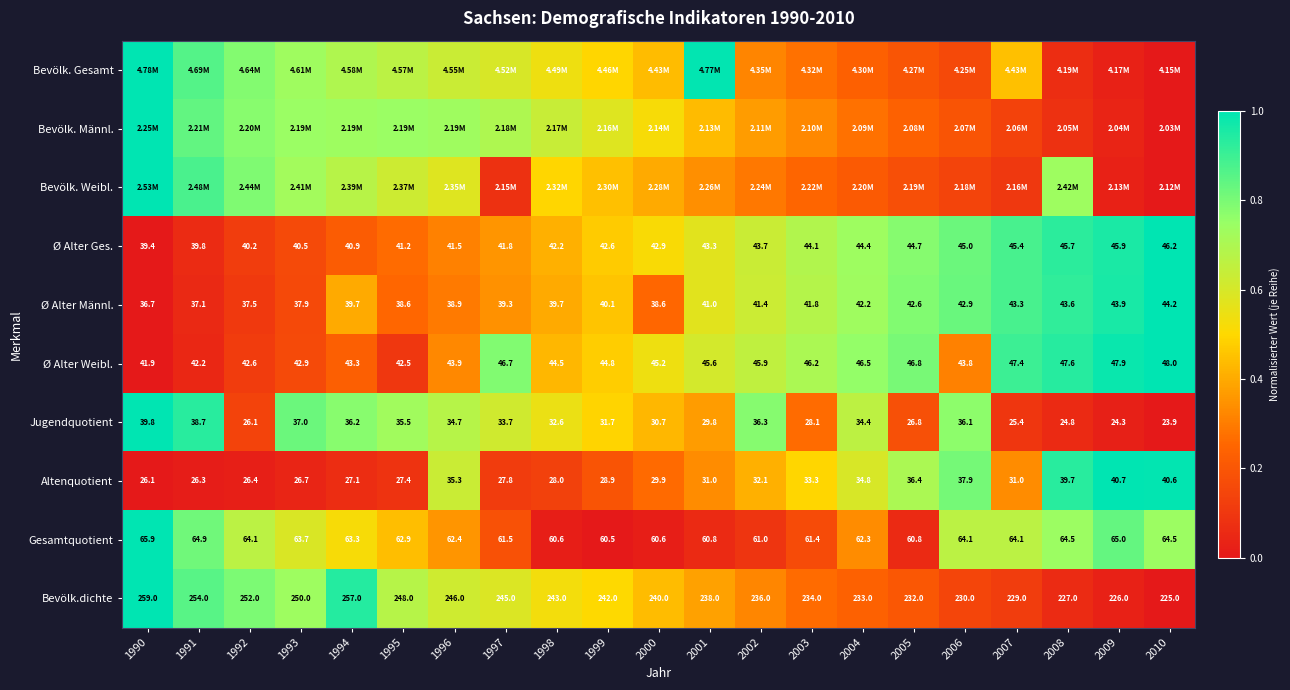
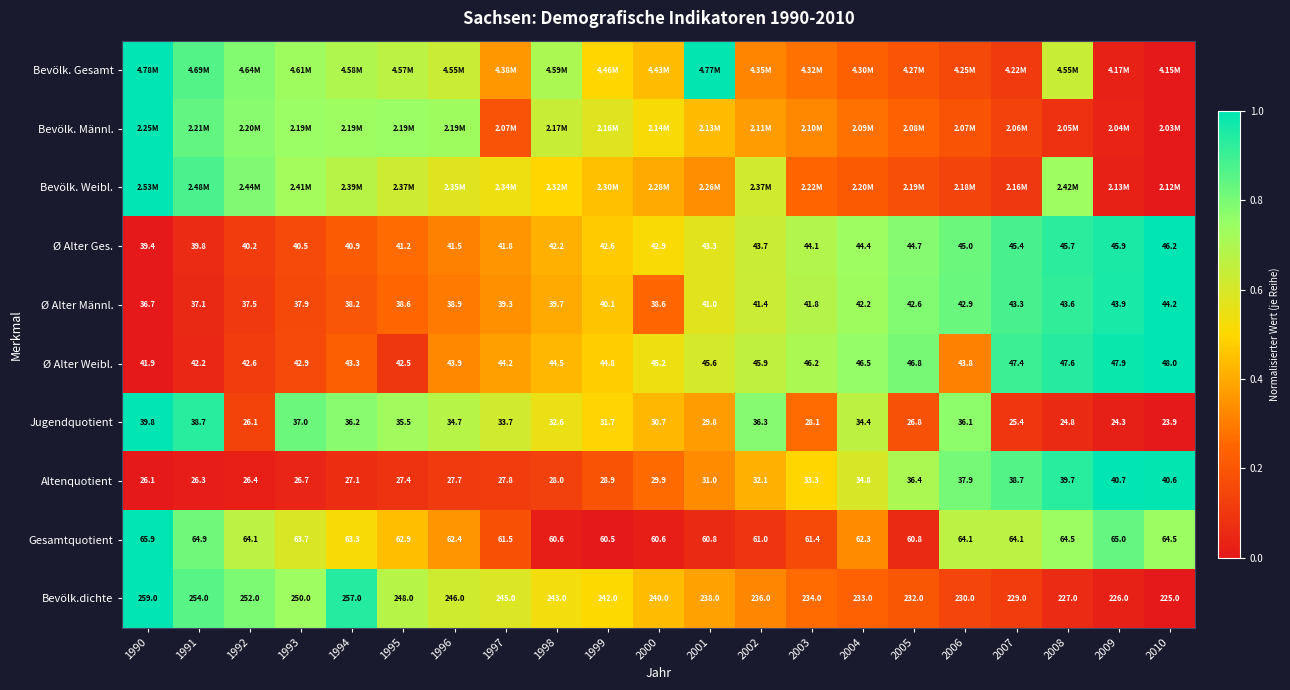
  {
    "Bevölk. Gesamt": {
      "1990": "4.78M",
      "1991": "4.69M",
      "1992": "4.64M",
      "1993": "4.61M",
      "1994": "4.58M",
      "1995": "4.57M",
      "1996": "4.55M",
-     "1997": "4.52M",
-     "1998": "4.49M",
+     "1997": "4.38M",
+     "1998": "4.59M",
      "1999": "4.46M",
      "2000": "4.43M",
      "2001": "4.77M",
      "2002": "4.35M",
      "2003": "4.32M",
      "2004": "4.30M",
      "2005": "4.27M",
      "2006": "4.25M",
-     "2007": "4.43M",
-     "2008": "4.19M",
+     "2007": "4.22M",
+     "2008": "4.55M",
      "2009": "4.17M",
      "2010": "4.15M"
    },
    "Bevölk. Männl.": {
      "1990": "2.25M",
      "1991": "2.21M",
      "1992": "2.20M",
      "1993": "2.19M",
      "1994": "2.19M",
      "1995": "2.19M",
      "1996": "2.19M",
-     "1997": "2.18M",
+     "1997": "2.07M",
      "1998": "2.17M",
      "1999": "2.16M",
      "2000": "2.14M",
      "2001": "2.13M",
      "2002": "2.11M",
      "2003": "2.10M",
      "2004": "2.09M",
      "2005": "2.08M",
      "2006": "2.07M",
      "2007": "2.06M",
      "2008": "2.05M",
      "2009": "2.04M",
      "2010": "2.03M"
    },
    "Bevölk. Weibl.": {
      "1990": "2.53M",
      "1991": "2.48M",
      "1992": "2.44M",
      "1993": "2.41M",
      "1994": "2.39M",
      "1995": "2.37M",
      "1996": "2.35M",
-     "1997": "2.15M",
+     "1997": "2.34M",
      "1998": "2.32M",
      "1999": "2.30M",
      "2000": "2.28M",
      "2001": "2.26M",
-     "2002": "2.24M",
+     "2002": "2.37M",
      "2003": "2.22M",
      "2004": "2.20M",
      "2005": "2.19M",
      "2006": "2.18M",
      "2007": "2.16M",
      "2008": "2.42M",
      "2009": "2.13M",
      "2010": "2.12M"
    },
    "Ø Alter Männl.": {
      "1990": "36.7",
      "1991": "37.1",
      "1992": "37.5",
      "1993": "37.9",
-     "1994": "39.7",
+     "1994": "38.2",
      "1995": "38.6",
      "1996": "38.9",
      "1997": "39.3",
      "1998": "39.7",
      "1999": "40.1",
      "2000": "38.6",
      "2001": "41.0",
      "2002": "41.4",
      "2003": "41.8",
      "2004": "42.2",
      "2005": "42.6",
      "2006": "42.9",
      "2007": "43.3",
      "2008": "43.6",
      "2009": "43.9",
      "2010": "44.2"
    },
    "Ø Alter Weibl.": {
      "1990": "41.9",
      "1991": "42.2",
      "1992": "42.6",
      "1993": "42.9",
      "1994": "43.3",
      "1995": "42.5",
      "1996": "43.9",
-     "1997": "46.7",
+     "1997": "44.2",
      "1998": "44.5",
      "1999": "44.8",
      "2000": "45.2",
      "2001": "45.6",
      "2002": "45.9",
      "2003": "46.2",
      "2004": "46.5",
      "2005": "46.8",
      "2006": "43.8",
      "2007": "47.4",
      "2008": "47.6",
      "2009": "47.9",
      "2010": "48.0"
    },
    "Altenquotient": {
      "1990": "26.1",
      "1991": "26.3",
      "1992": "26.4",
      "1993": "26.7",
      "1994": "27.1",
      "1995": "27.4",
-     "1996": "35.3",
+     "1996": "27.7",
      "1997": "27.8",
      "1998": "28.0",
      "1999": "28.9",
      "2000": "29.9",
      "2001": "31.0",
      "2002": "32.1",
      "2003": "33.3",
      "2004": "34.8",
      "2005": "36.4",
      "2006": "37.9",
-     "2007": "31.0",
+     "2007": "38.7",
      "2008": "39.7",
      "2009": "40.7",
      "2010": "40.6"
    }
  }
